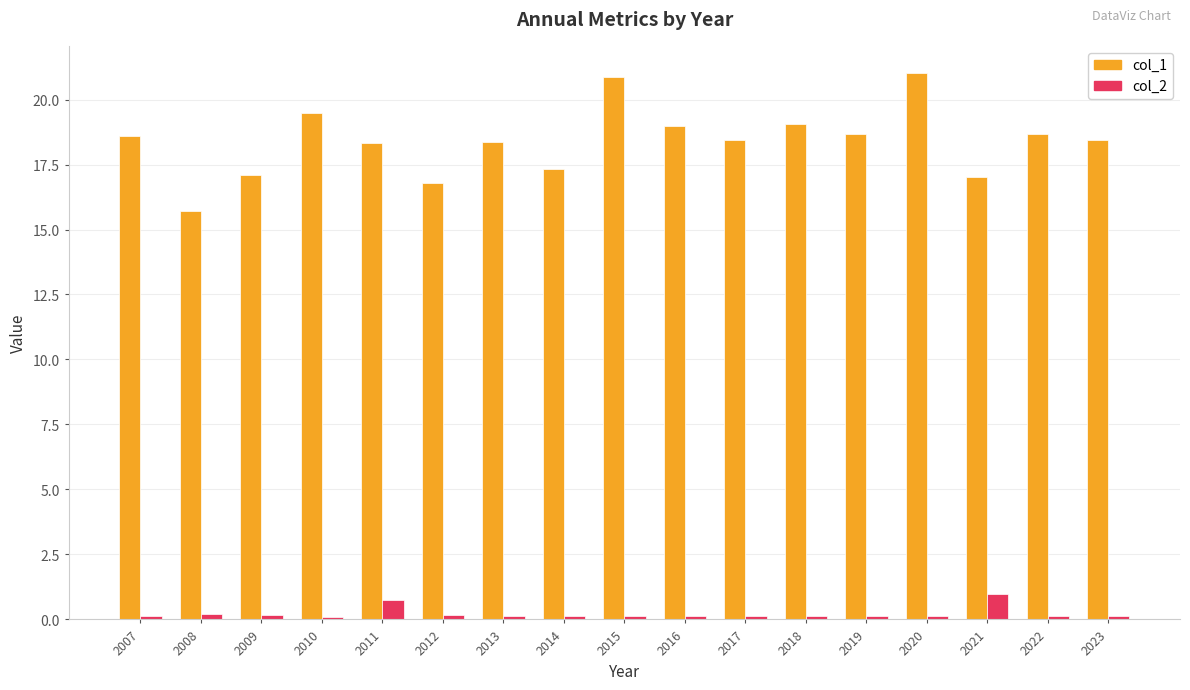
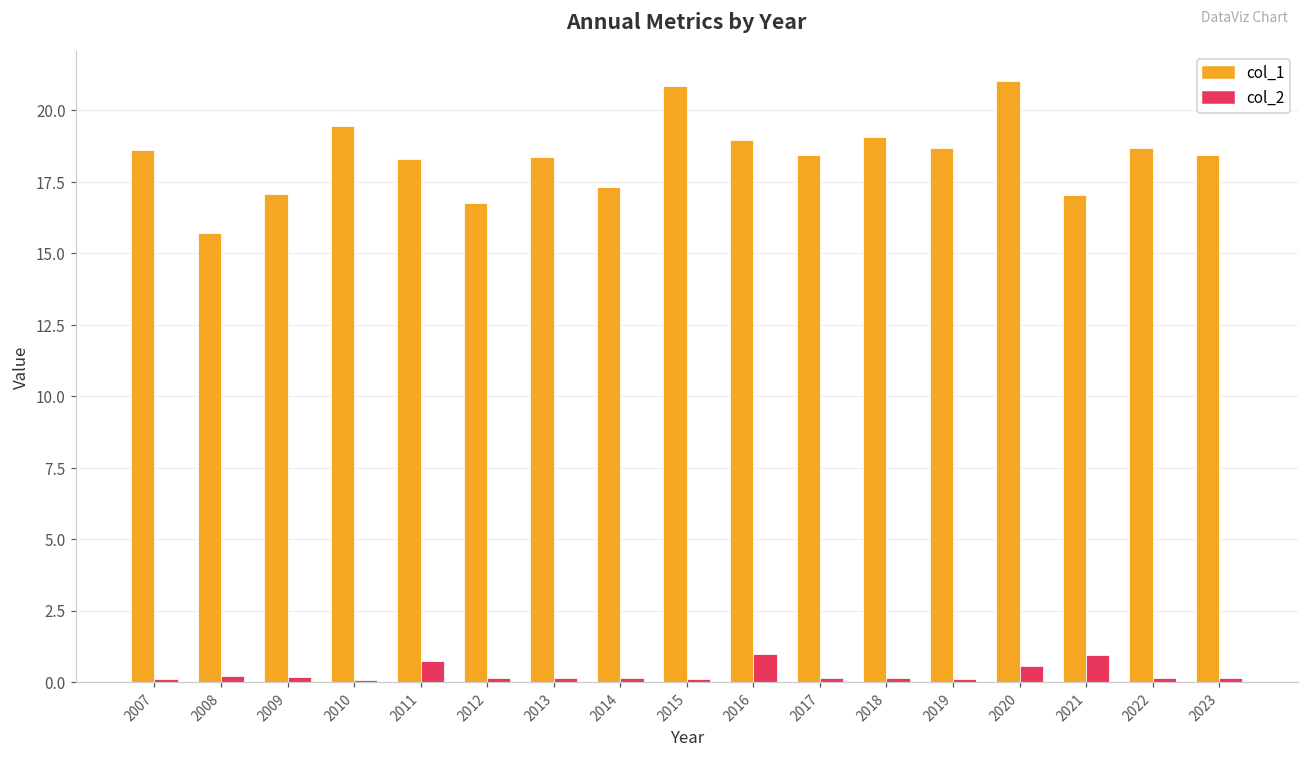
  {
    "col_1": {
      "2007": 18.6,
      "2008": 15.7,
      "2009": 17.1,
      "2010": 19.5,
      "2011": 18.3,
      "2012": 16.8,
      "2013": 18.4,
      "2014": 17.3,
      "2015": 20.8,
      "2016": 19.0,
      "2017": 18.5,
      "2018": 19.1,
      "2019": 18.7,
      "2020": 21.0,
      "2021": 17.0,
      "2022": 18.7,
      "2023": 18.5
    },
    "col_2": {
      "2007": 0.1,
      "2008": 0.2,
      "2009": 0.2,
      "2011": 0.8,
      "2012": 0.2,
      "2013": 0.1,
      "2014": 0.1,
      "2015": 0.1,
-     "2016": 0.1,
+     "2016": 1.0,
      "2017": 0.1,
      "2018": 0.1,
      "2019": 0.1,
-     "2020": 0.1,
+     "2020": 0.6,
      "2021": 1.0,
      "2022": 0.1,
      "2023": 0.1
    }
  }
